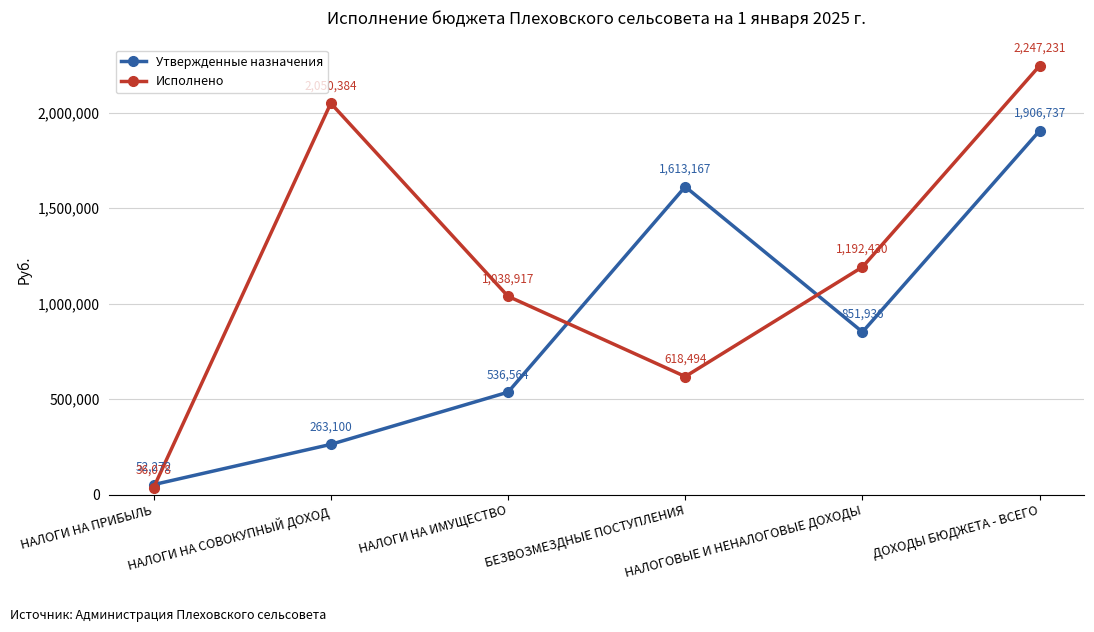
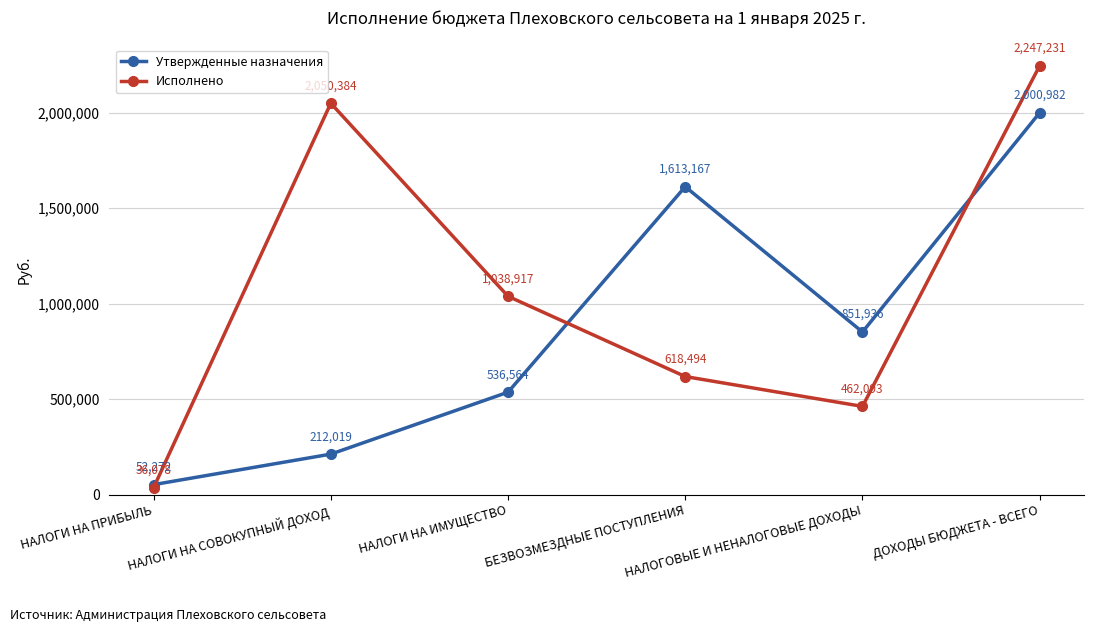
  {
    "Утвержденные назначения": {
-     "НАЛОГИ НА СОВОКУПНЫЙ ДОХОД": "263,100",
+     "НАЛОГИ НА СОВОКУПНЫЙ ДОХОД": "212,019",
      "НАЛОГИ НА ИМУЩЕСТВО": "536,564",
      "БЕЗВОЗМЕЗДНЫЕ ПОСТУПЛЕНИЯ": "1,613,167",
      "НАЛОГОВЫЕ И НЕНАЛОГОВЫЕ ДОХОДЫ": "851,936",
-     "ДОХОДЫ БЮДЖЕТА - ВСЕГО": "1,906,737"
+     "ДОХОДЫ БЮДЖЕТА - ВСЕГО": "2,000,982"
    },
    "Исполнено": {
      "НАЛОГИ НА ИМУЩЕСТВО": "1,038,917",
      "БЕЗВОЗМЕЗДНЫЕ ПОСТУПЛЕНИЯ": "618,494",
-     "НАЛОГОВЫЕ И НЕНАЛОГОВЫЕ ДОХОДЫ": "1,192,430",
+     "НАЛОГОВЫЕ И НЕНАЛОГОВЫЕ ДОХОДЫ": "462,093",
      "ДОХОДЫ БЮДЖЕТА - ВСЕГО": "2,247,231"
    }
  }
